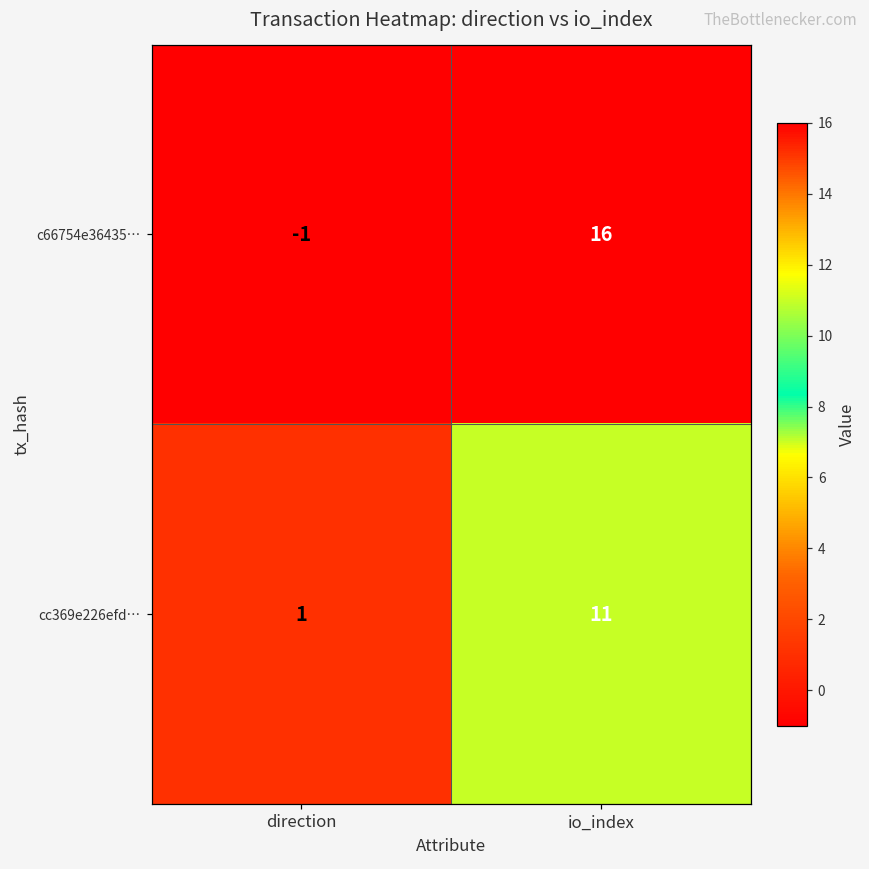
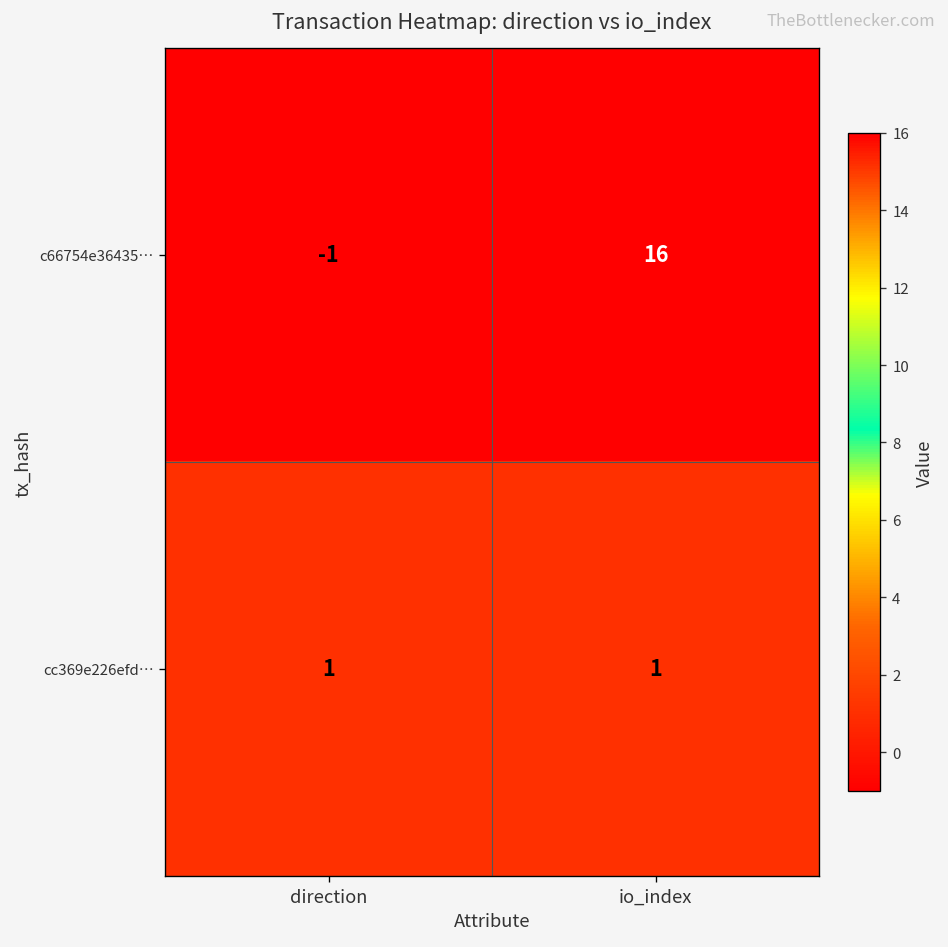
  {
    "c66754e36435…": {
      "direction": -1,
      "io_index": 16
    },
    "cc369e226efd…": {
      "direction": 1,
-     "io_index": 11
+     "io_index": 1
    }
  }
